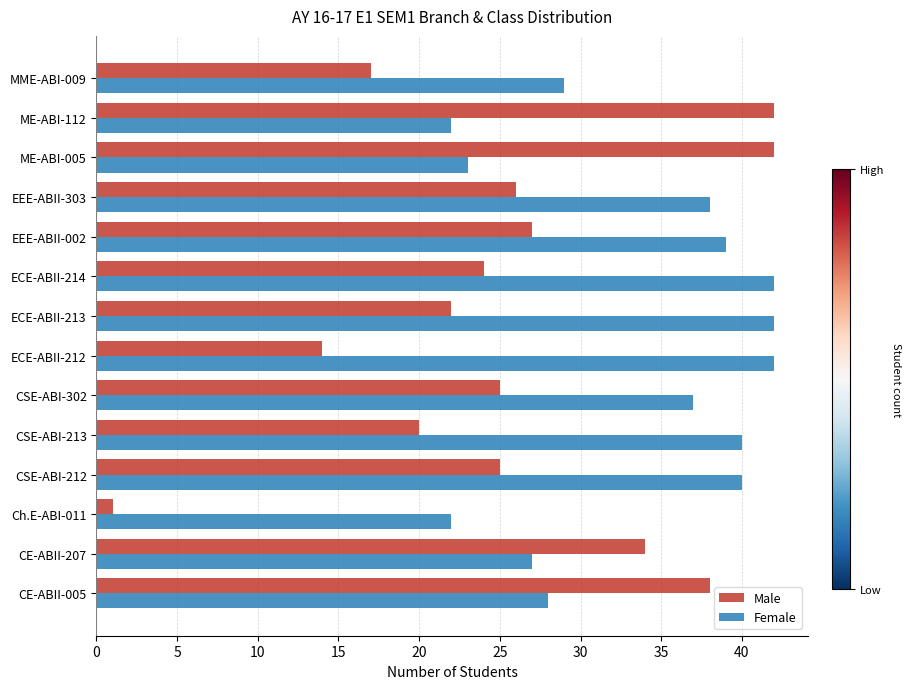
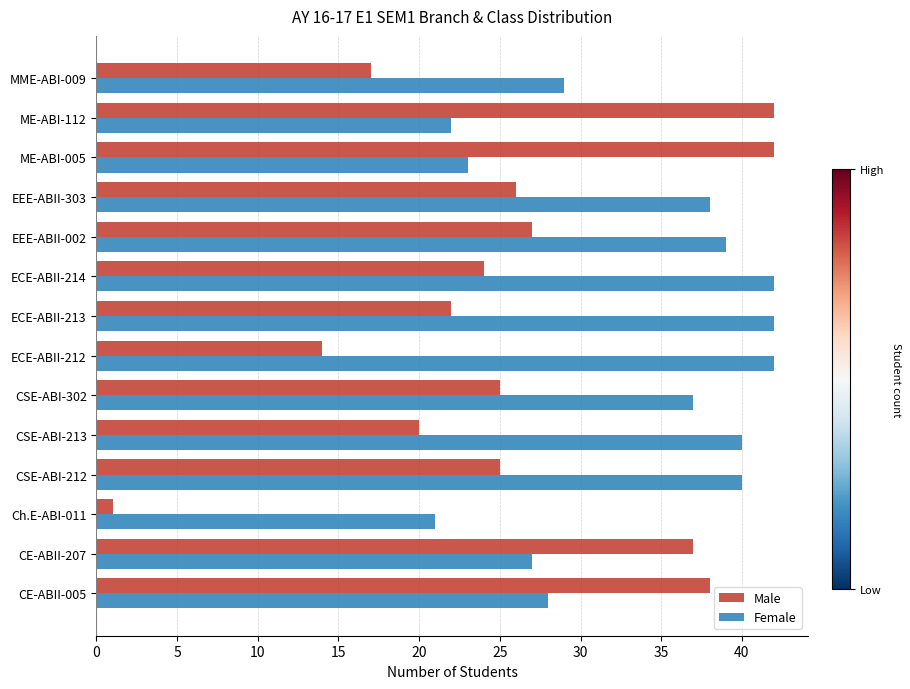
  {
    "Male": {
      "MME-ABI-009": 17,
      "ME-ABI-112": 42,
      "ME-ABI-005": 42,
      "EEE-ABII-303": 26,
      "EEE-ABII-002": 27,
      "ECE-ABII-214": 24,
      "ECE-ABII-213": 22,
      "ECE-ABII-212": 14,
      "CSE-ABI-302": 25,
      "CSE-ABI-213": 20,
      "CSE-ABI-212": 25,
      "Ch.E-ABI-011": 1,
-     "CE-ABII-207": 34,
+     "CE-ABII-207": 37,
      "CE-ABII-005": 38
    },
    "Female": {
      "MME-ABI-009": 29,
      "ME-ABI-112": 22,
      "ME-ABI-005": 23,
      "EEE-ABII-303": 38,
      "EEE-ABII-002": 39,
      "ECE-ABII-214": 42,
      "ECE-ABII-213": 42,
      "ECE-ABII-212": 42,
      "CSE-ABI-302": 37,
      "CSE-ABI-213": 40,
      "CSE-ABI-212": 40,
-     "Ch.E-ABI-011": 22,
+     "Ch.E-ABI-011": 21,
      "CE-ABII-207": 27,
      "CE-ABII-005": 28
    }
  }
